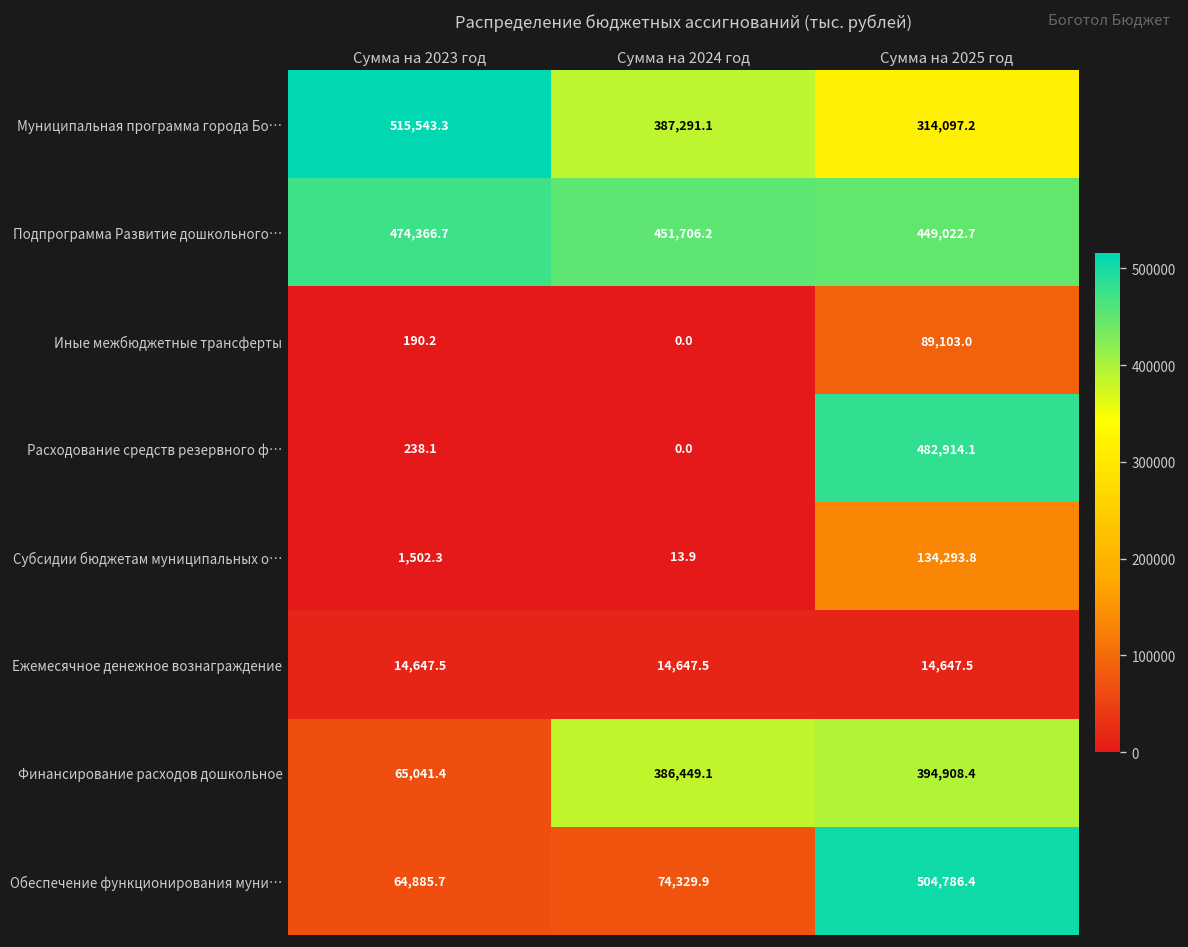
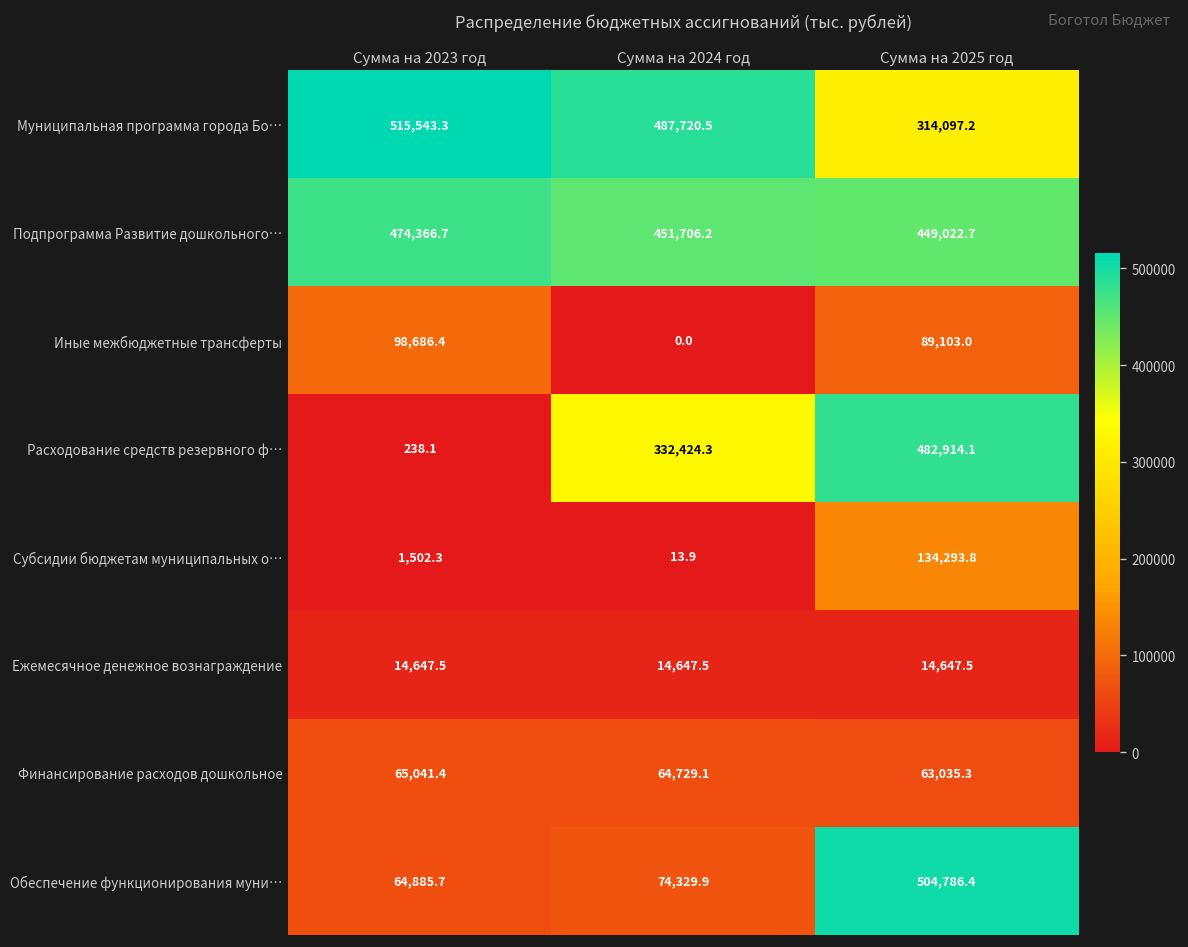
  {
    "Муниципальная программа города Бо…": {
      "Сумма на 2023 год": "515,543.3",
-     "Сумма на 2024 год": "387,291.1",
+     "Сумма на 2024 год": "487,720.5",
      "Сумма на 2025 год": "314,097.2"
    },
    "Подпрограмма Развитие дошкольного…": {
      "Сумма на 2023 год": "474,366.7",
      "Сумма на 2024 год": "451,706.2",
      "Сумма на 2025 год": "449,022.7"
    },
    "Иные межбюджетные трансферты": {
-     "Сумма на 2023 год": "190.2",
+     "Сумма на 2023 год": "98,686.4",
      "Сумма на 2024 год": "0.0",
      "Сумма на 2025 год": "89,103.0"
    },
    "Расходование средств резервного ф…": {
      "Сумма на 2023 год": "238.1",
-     "Сумма на 2024 год": "0.0",
+     "Сумма на 2024 год": "332,424.3",
      "Сумма на 2025 год": "482,914.1"
    },
    "Субсидии бюджетам муниципальных о…": {
      "Сумма на 2023 год": "1,502.3",
      "Сумма на 2024 год": "13.9",
      "Сумма на 2025 год": "134,293.8"
    },
    "Ежемесячное денежное вознаграждение": {
      "Сумма на 2023 год": "14,647.5",
      "Сумма на 2024 год": "14,647.5",
      "Сумма на 2025 год": "14,647.5"
    },
    "Финансирование расходов дошкольное": {
      "Сумма на 2023 год": "65,041.4",
-     "Сумма на 2024 год": "386,449.1",
-     "Сумма на 2025 год": "394,908.4"
+     "Сумма на 2024 год": "64,729.1",
+     "Сумма на 2025 год": "63,035.3"
    },
    "Обеспечение функционирования муни…": {
      "Сумма на 2023 год": "64,885.7",
      "Сумма на 2024 год": "74,329.9",
      "Сумма на 2025 год": "504,786.4"
    }
  }
